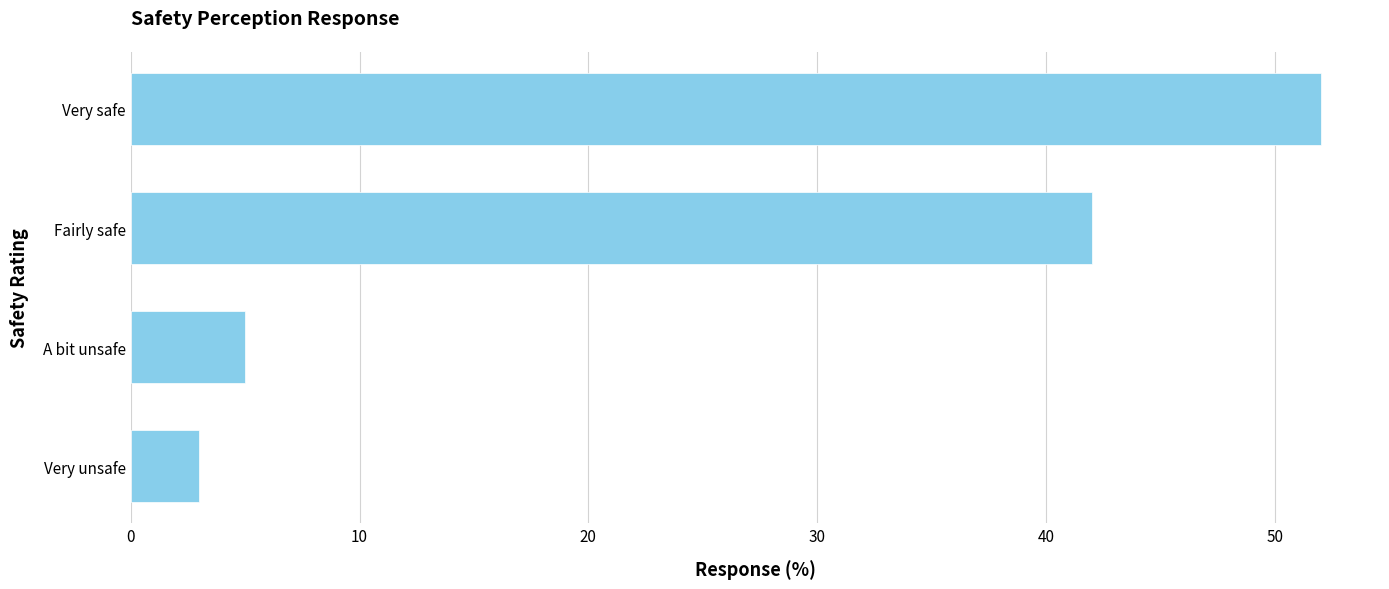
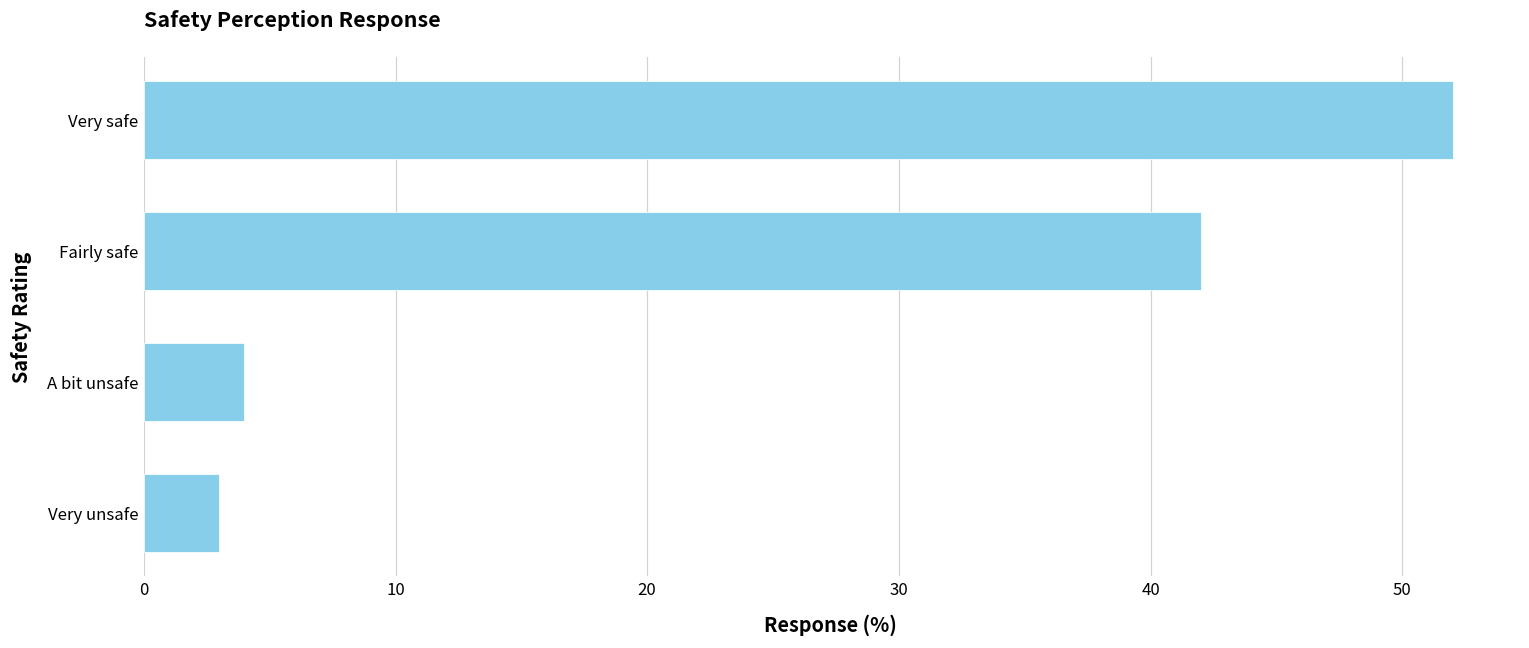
  {
    "Very safe": 52,
    "Fairly safe": 42,
-   "A bit unsafe": 5,
+   "A bit unsafe": 4,
    "Very unsafe": 3
  }
